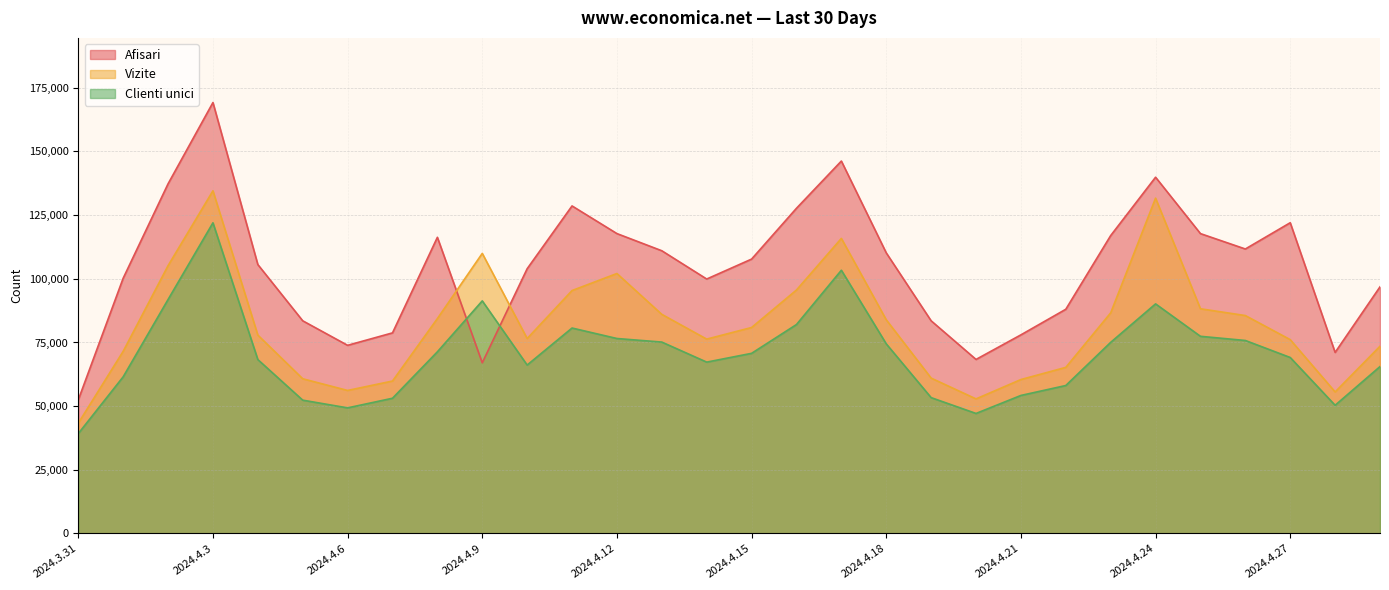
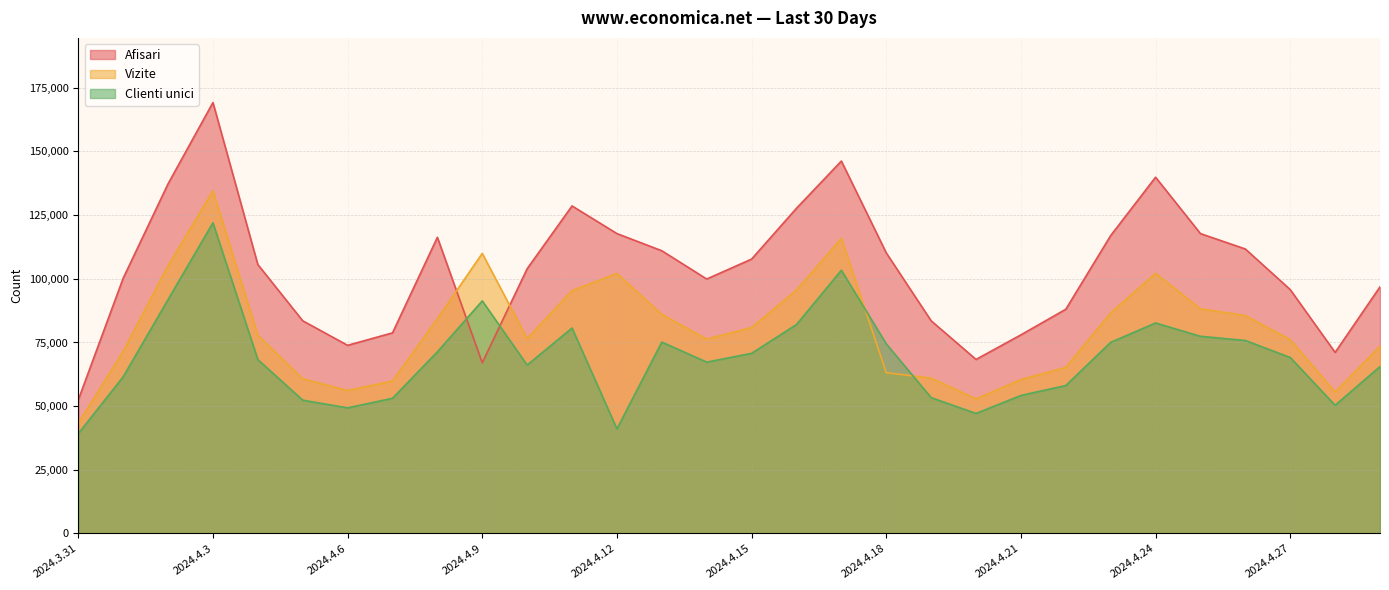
  {
    "Afisari": {
      "2024.3.31": "52,000",
      "2024.4.3": "169,000",
      "2024.4.6": "74,000",
      "2024.4.9": "67,000",
      "2024.4.12": "118,000",
      "2024.4.15": "108,000",
      "2024.4.18": "110,000",
      "2024.4.21": "78,000",
      "2024.4.24": "140,000",
-     "2024.4.27": "122,000"
+     "2024.4.27": "96,000"
    },
    "Vizite": {
      "2024.3.31": "43,000",
      "2024.4.3": "135,000",
      "2024.4.6": "56,000",
      "2024.4.9": "110,000",
      "2024.4.12": "102,000",
      "2024.4.15": "81,000",
-     "2024.4.18": "84,000",
+     "2024.4.18": "63,000",
      "2024.4.21": "60,000",
-     "2024.4.24": "132,000",
+     "2024.4.24": "102,000",
      "2024.4.27": "76,000"
    },
    "Clienti unici": {
      "2024.3.31": "39,000",
      "2024.4.3": "122,000",
      "2024.4.6": "49,000",
      "2024.4.9": "91,000",
-     "2024.4.12": "77,000",
+     "2024.4.12": "41,000",
      "2024.4.15": "71,000",
      "2024.4.18": "74,000",
      "2024.4.21": "54,000",
-     "2024.4.24": "90,000",
+     "2024.4.24": "83,000",
      "2024.4.27": "69,000"
    }
  }
